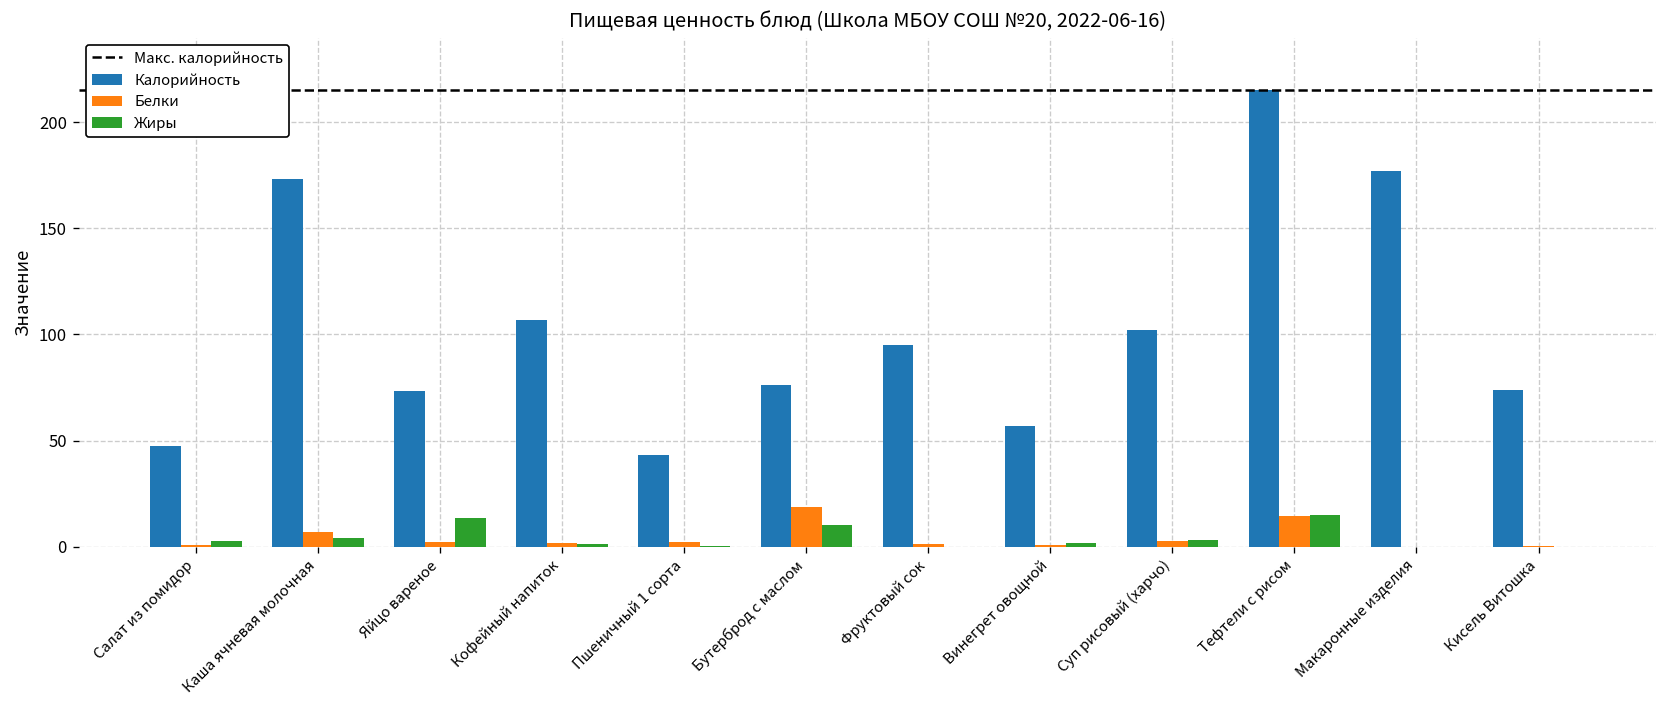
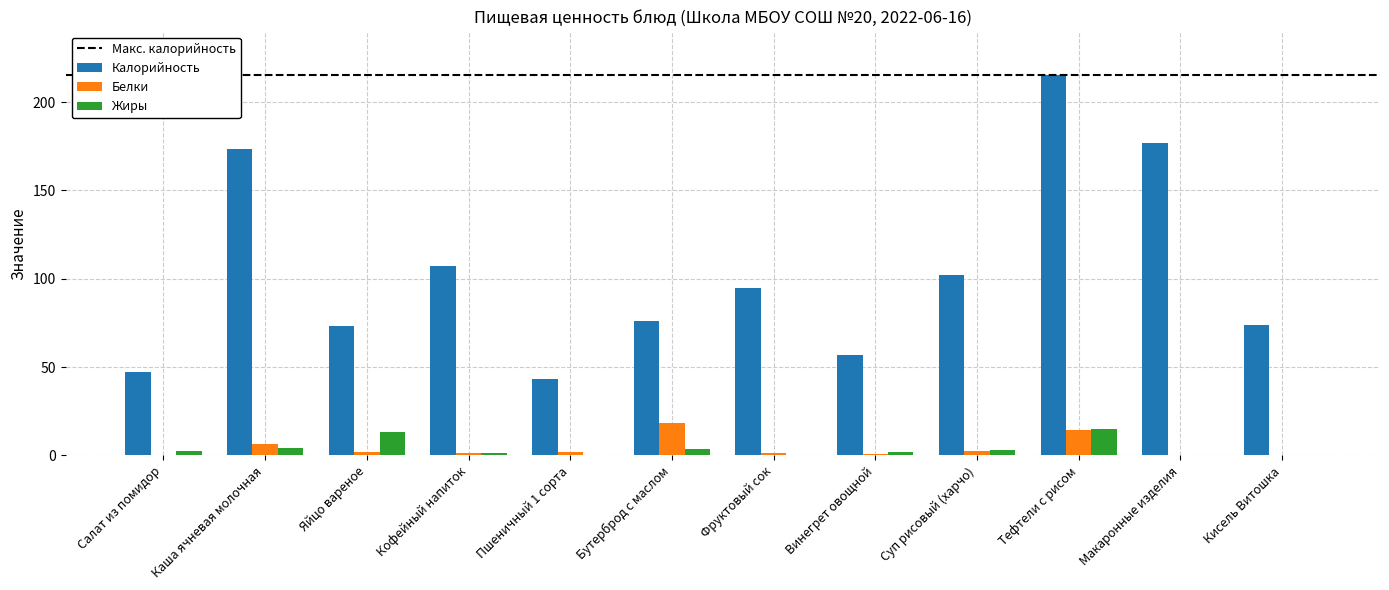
  {
    "Калорийность": {
      "Салат из помидор": 47,
      "Каша ячневая молочная": 173,
      "Яйцо вареное": 73,
      "Кофейный напиток": 107,
      "Пшеничный 1 сорта": 43,
      "Бутерброд с маслом": 76,
      "Фруктовый сок": 95,
      "Винегрет овощной": 57,
      "Суп рисовый (харчо)": 102,
      "Тефтели с рисом": 215,
      "Макаронные изделия": 177,
      "Кисель Витошка": 74
    },
    "Белки": {
      "Каша ячневая молочная": 7,
      "Яйцо вареное": 2,
      "Кофейный напиток": 2,
      "Пшеничный 1 сорта": 2,
      "Бутерброд с маслом": 19,
      "Суп рисовый (харчо)": 3,
      "Тефтели с рисом": 14,
      "Макаронные изделия": 0
    },
    "Жиры": {
      "Салат из помидор": 3,
      "Каша ячневая молочная": 4,
      "Яйцо вареное": 14,
-     "Бутерброд с маслом": 10,
+     "Бутерброд с маслом": 4,
      "Фруктовый сок": 0,
      "Винегрет овощной": 2,
      "Суп рисовый (харчо)": 3,
      "Тефтели с рисом": 15,
      "Макаронные изделия": 0,
      "Кисель Витошка": 0
    }
  }
